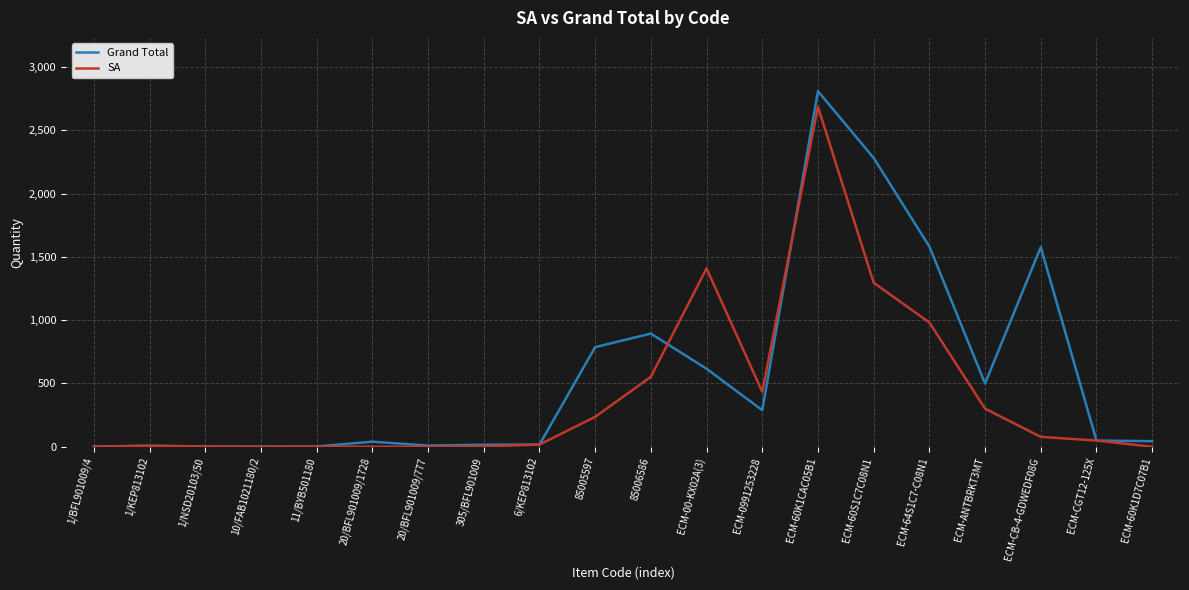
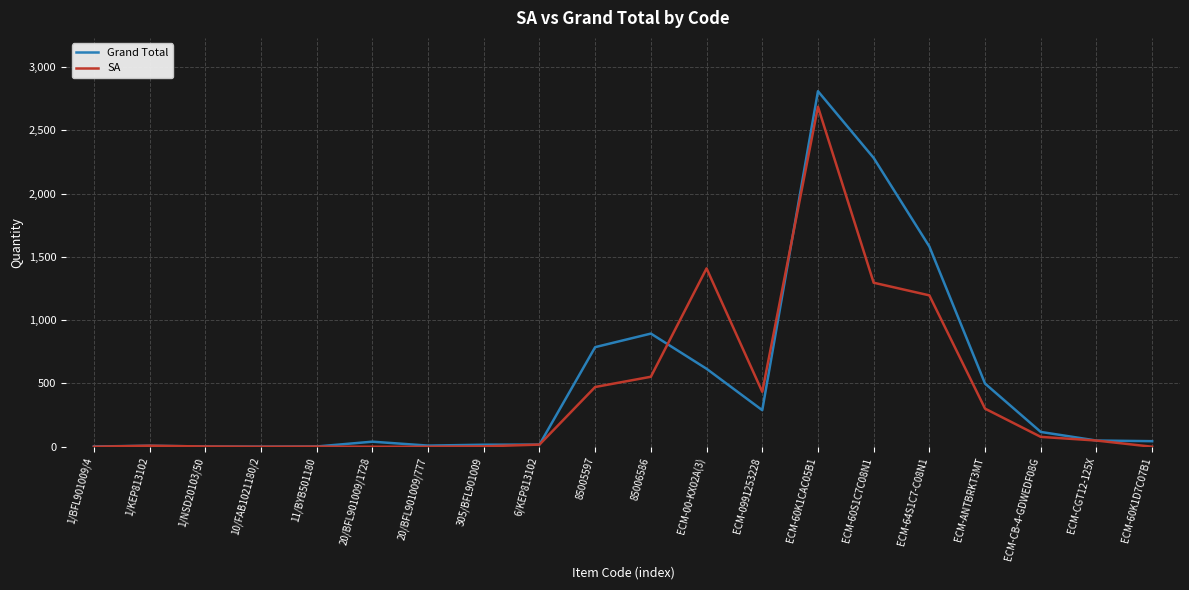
  {
    "Grand Total": {
      "20/BFL901009/1728": "40",
      "85005597": "790",
      "85006586": "890",
      "ECM-00-KX02A(3)": "620",
      "ECM-0991253228": "290",
      "ECM-60K1CAC05B1": "2,810",
      "ECM-60S1C7C08N1": "2,280",
      "ECM-64S1C7-C08N1": "1,580",
      "ECM-ANTBRKT3MT": "500",
-     "ECM-CB-4-GDWEDF08G": "1,580",
+     "ECM-CB-4-GDWEDF08G": "120",
      "ECM-60K1D7C07B1": "40"
    },
    "SA": {
      "20/BFL901009/1728": "0",
-     "85005597": "240",
+     "85005597": "470",
      "85006586": "550",
      "ECM-00-KX02A(3)": "1,410",
      "ECM-0991253228": "430",
      "ECM-60K1CAC05B1": "2,690",
      "ECM-60S1C7C08N1": "1,300",
-     "ECM-64S1C7-C08N1": "980",
+     "ECM-64S1C7-C08N1": "1,200",
      "ECM-ANTBRKT3MT": "300",
      "ECM-CB-4-GDWEDF08G": "80",
      "ECM-60K1D7C07B1": "0"
    }
  }
